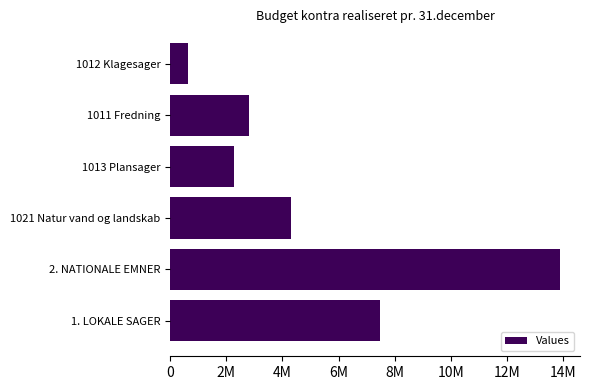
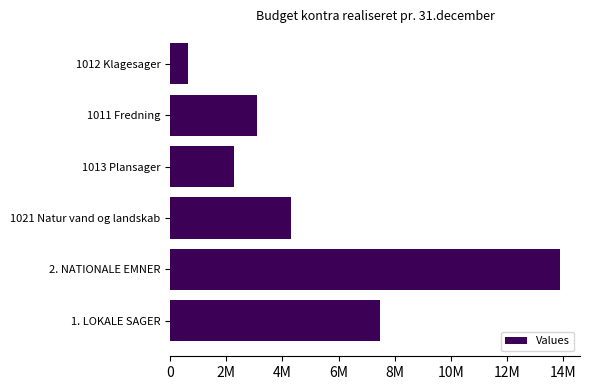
  {
    "1012 Klagesager": 700000,
-   "1011 Fredning": 2800000,
+   "1011 Fredning": 3100000,
    "1013 Plansager": 2300000,
    "1021 Natur vand og landskab": 4300000,
    "2. NATIONALE EMNER": 13900000,
    "1. LOKALE SAGER": 7500000
  }
